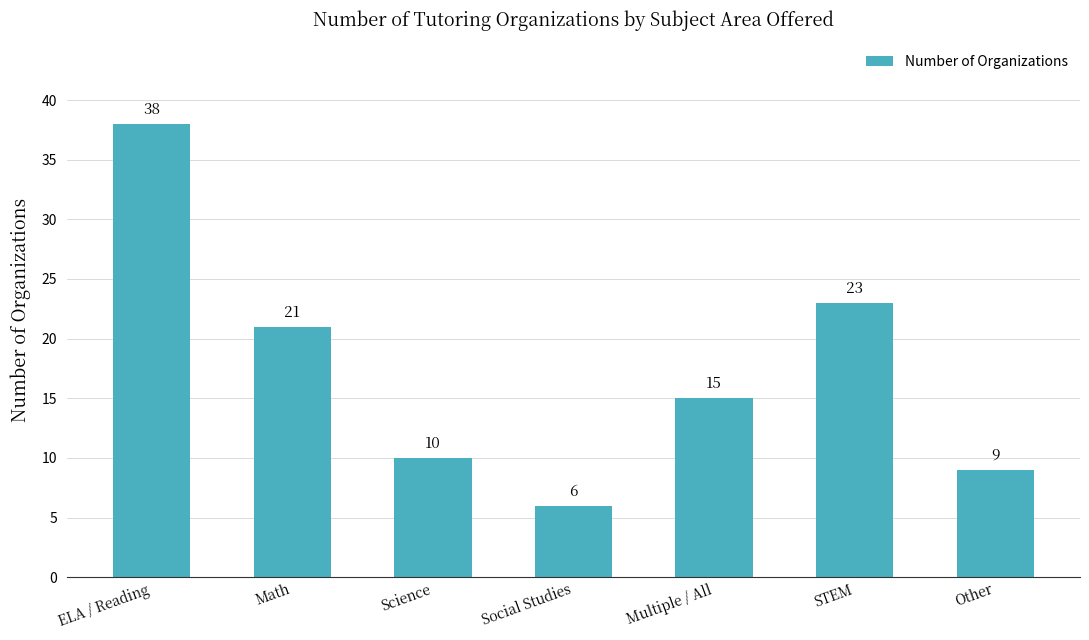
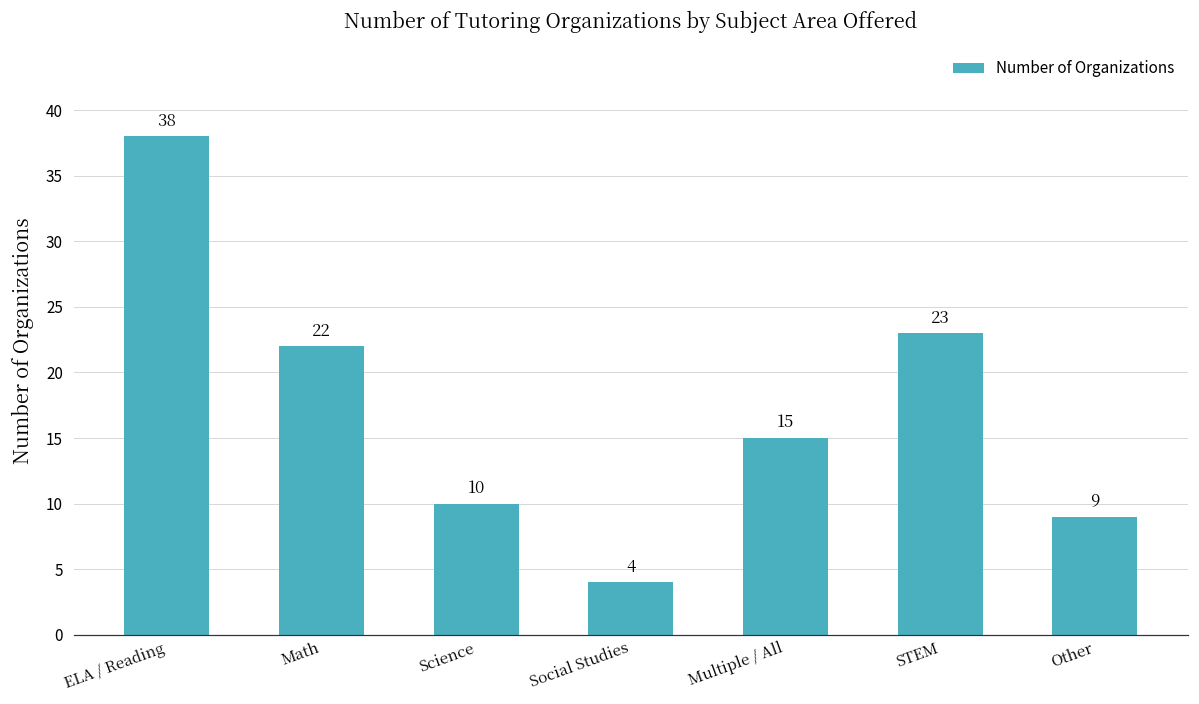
  {
    "ELA / Reading": 38,
-   "Math": 21,
+   "Math": 22,
    "Science": 10,
-   "Social Studies": 6,
+   "Social Studies": 4,
    "Multiple / All": 15,
    "STEM": 23,
    "Other": 9
  }
